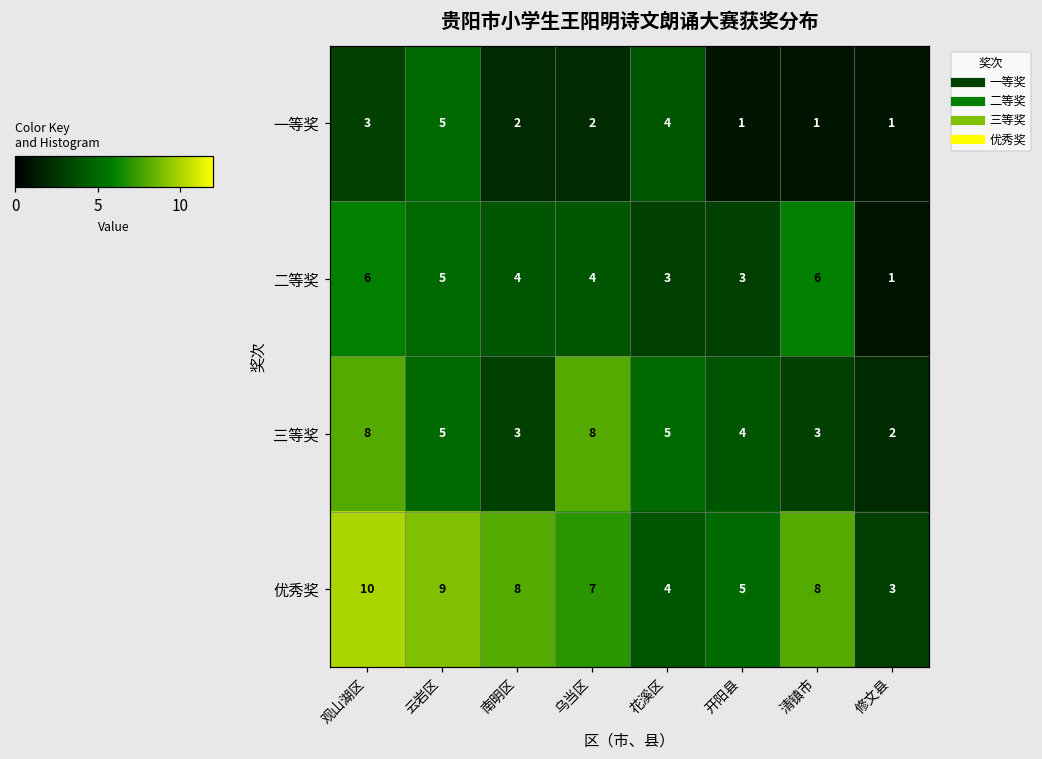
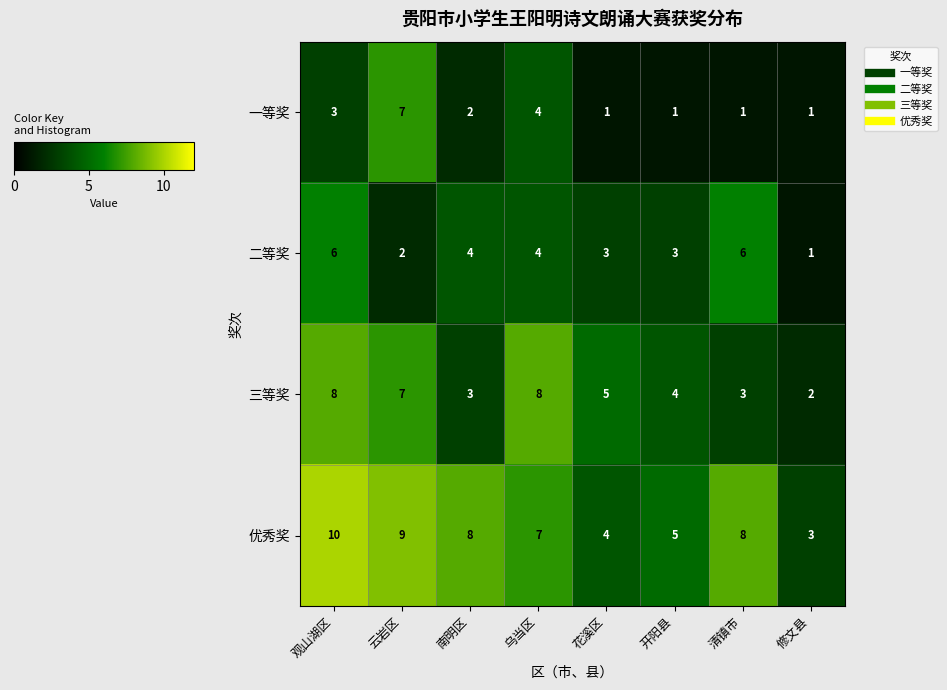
  {
    "一等奖": {
      "观山湖区": 3,
-     "云岩区": 5,
+     "云岩区": 7,
      "南明区": 2,
-     "乌当区": 2,
-     "花溪区": 4,
+     "乌当区": 4,
+     "花溪区": 1,
      "开阳县": 1,
      "清镇市": 1,
      "修文县": 1
    },
    "二等奖": {
      "观山湖区": 6,
-     "云岩区": 5,
+     "云岩区": 2,
      "南明区": 4,
      "乌当区": 4,
      "花溪区": 3,
      "开阳县": 3,
      "清镇市": 6,
      "修文县": 1
    },
    "三等奖": {
      "观山湖区": 8,
-     "云岩区": 5,
+     "云岩区": 7,
      "南明区": 3,
      "乌当区": 8,
      "花溪区": 5,
      "开阳县": 4,
      "清镇市": 3,
      "修文县": 2
    },
    "优秀奖": {
      "观山湖区": 10,
      "云岩区": 9,
      "南明区": 8,
      "乌当区": 7,
      "花溪区": 4,
      "开阳县": 5,
      "清镇市": 8,
      "修文县": 3
    }
  }
